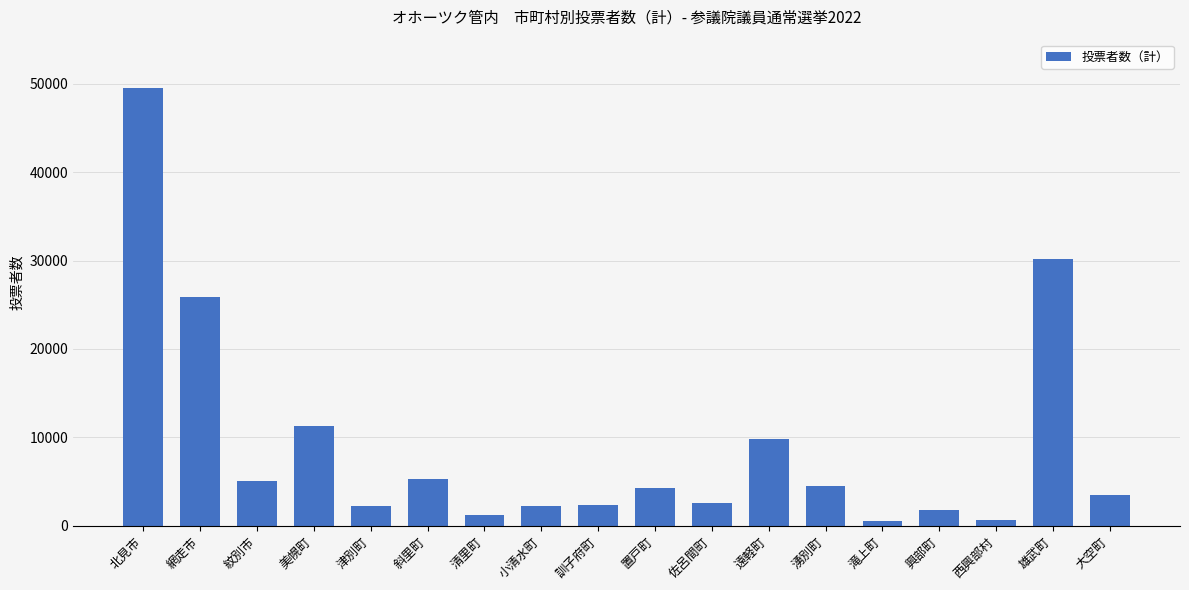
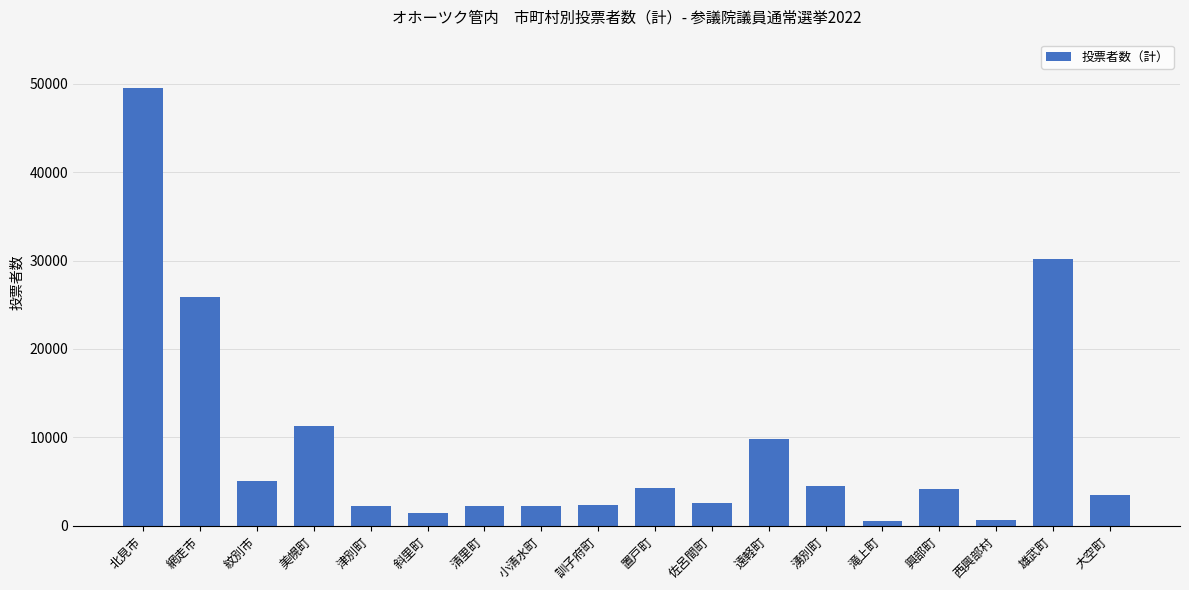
  {
    "北見市": 49000,
    "網走市": 26000,
    "紋別市": 5000,
    "美幌町": 11000,
    "津別町": 2000,
-   "斜里町": 5000,
-   "清里町": 1000,
+   "斜里町": 1000,
+   "清里町": 2000,
    "小清水町": 2000,
    "訓子府町": 2000,
    "置戸町": 4000,
    "佐呂間町": 3000,
    "遠軽町": 10000,
    "湧別町": 5000,
    "滝上町": 1000,
-   "興部町": 2000,
+   "興部町": 4000,
    "西興部村": 1000,
    "雄武町": 30000,
    "大空町": 4000
  }
